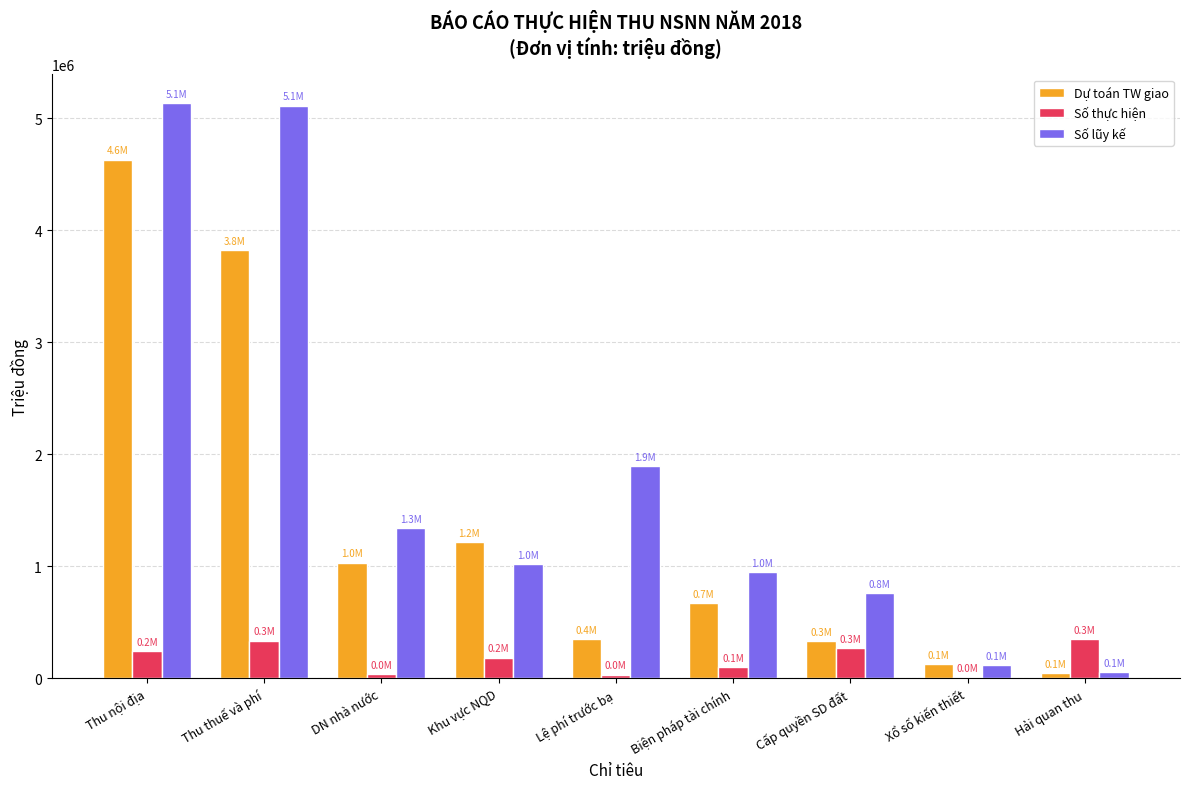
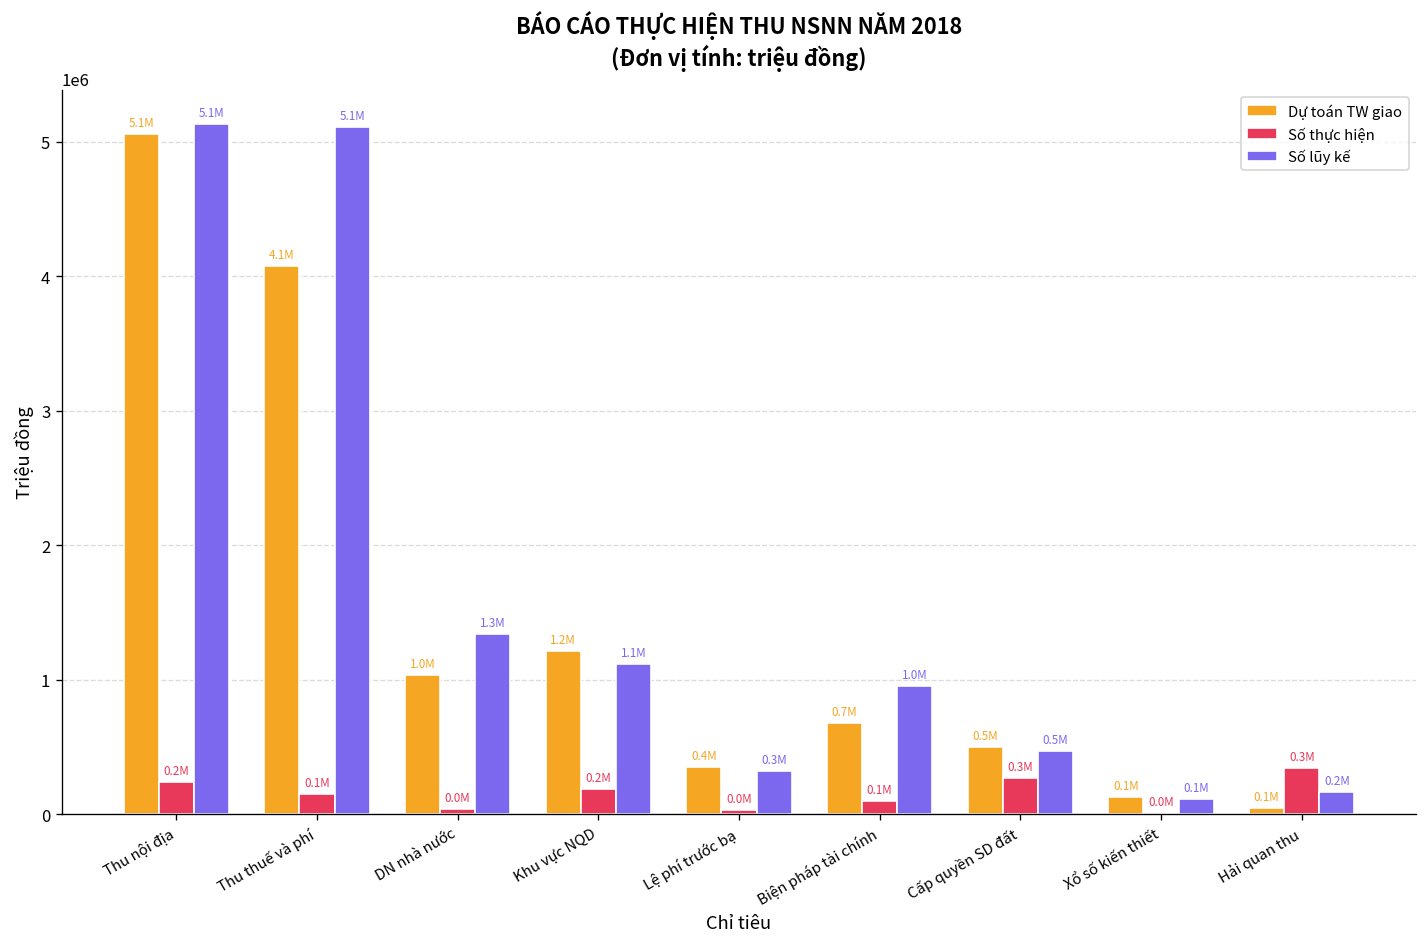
  {
    "Dự toán TW giao": {
-     "Thu nội địa": "4.6M",
-     "Thu thuế và phí": "3.8M",
+     "Thu nội địa": "5.1M",
+     "Thu thuế và phí": "4.1M",
      "DN nhà nước": "1.0M",
      "Khu vực NQD": "1.2M",
      "Lệ phí trước bạ": "0.4M",
      "Biện pháp tài chính": "0.7M",
-     "Cấp quyền SD đất": "0.3M",
+     "Cấp quyền SD đất": "0.5M",
      "Xổ số kiến thiết": "0.1M",
      "Hải quan thu": "0.1M"
    },
    "Số thực hiện": {
      "Thu nội địa": "0.2M",
-     "Thu thuế và phí": "0.3M",
+     "Thu thuế và phí": "0.1M",
      "Khu vực NQD": "0.2M",
      "Biện pháp tài chính": "0.1M",
      "Cấp quyền SD đất": "0.3M",
      "Hải quan thu": "0.3M"
    },
    "Số lũy kế": {
      "Thu nội địa": "5.1M",
      "Thu thuế và phí": "5.1M",
      "DN nhà nước": "1.3M",
-     "Khu vực NQD": "1.0M",
-     "Lệ phí trước bạ": "1.9M",
+     "Khu vực NQD": "1.1M",
+     "Lệ phí trước bạ": "0.3M",
      "Biện pháp tài chính": "1.0M",
-     "Cấp quyền SD đất": "0.8M",
+     "Cấp quyền SD đất": "0.5M",
      "Xổ số kiến thiết": "0.1M",
-     "Hải quan thu": "0.1M"
+     "Hải quan thu": "0.2M"
    }
  }
